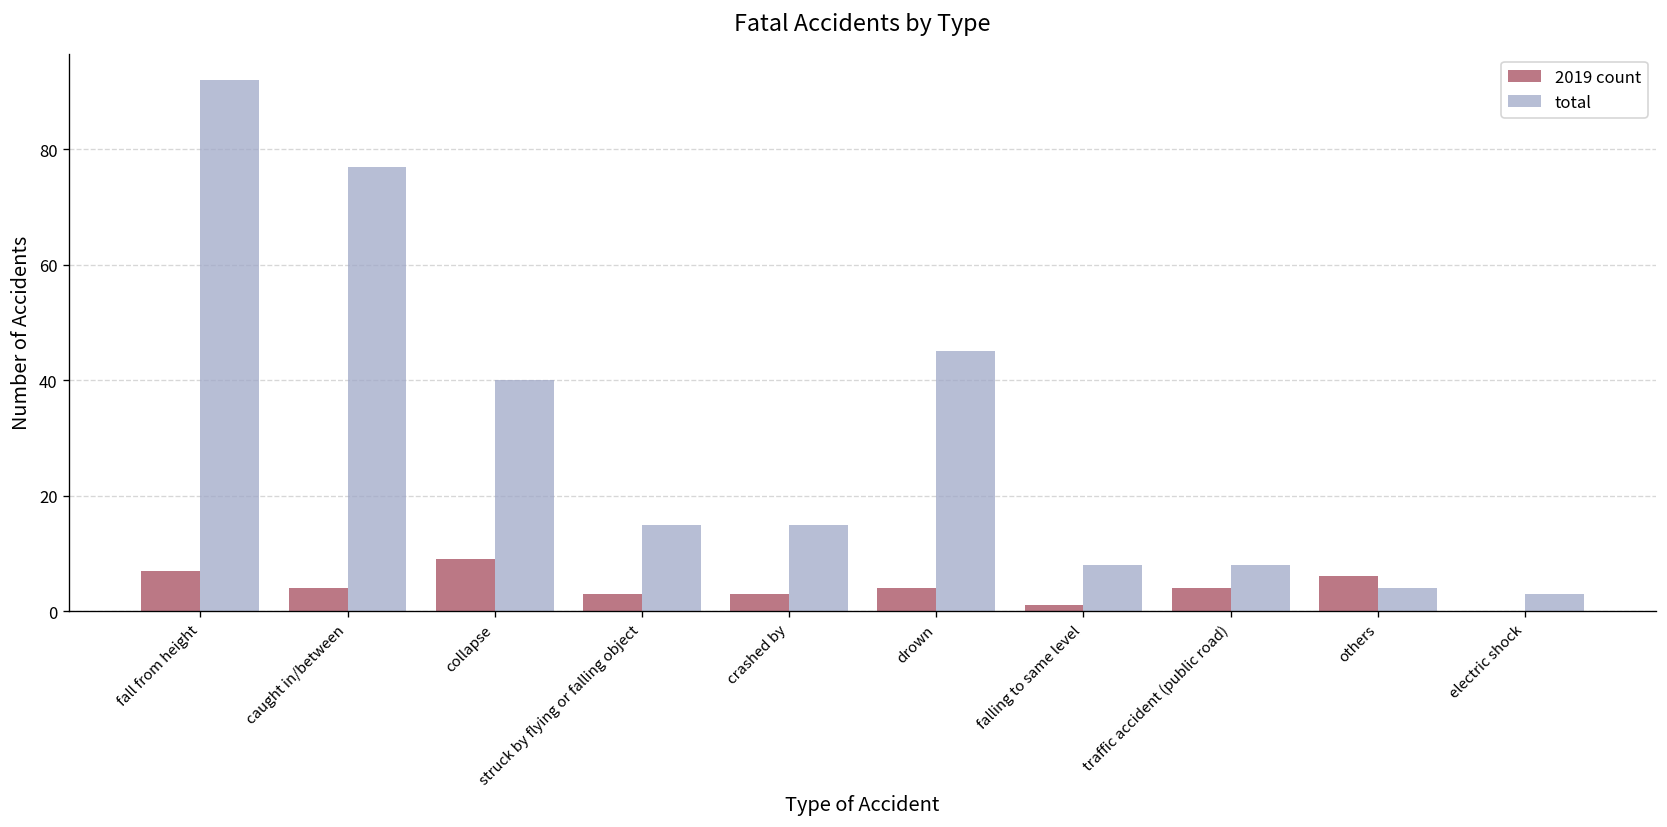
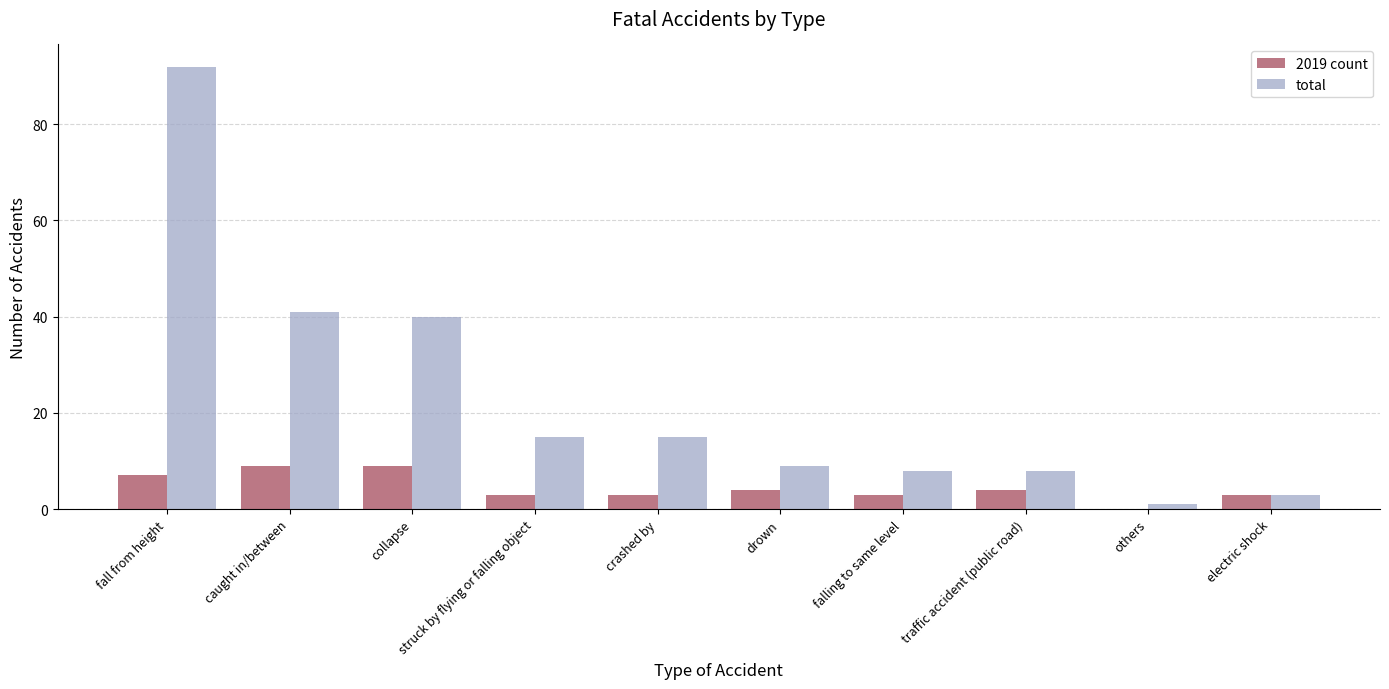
  {
    "2019 count": {
      "fall from height": 7,
-     "caught in/between": 4,
+     "caught in/between": 9,
      "collapse": 9,
      "struck by flying or falling object": 3,
      "crashed by": 3,
      "drown": 4,
-     "falling to same level": 1,
+     "falling to same level": 3,
      "traffic accident (public road)": 4,
-     "others": 6,
-     "electric shock": 0
+     "others": 0,
+     "electric shock": 3
    },
    "total": {
      "fall from height": 92,
-     "caught in/between": 77,
+     "caught in/between": 41,
      "collapse": 40,
      "struck by flying or falling object": 15,
      "crashed by": 15,
-     "drown": 45,
+     "drown": 9,
      "falling to same level": 8,
      "traffic accident (public road)": 8,
-     "others": 4,
+     "others": 1,
      "electric shock": 3
    }
  }
